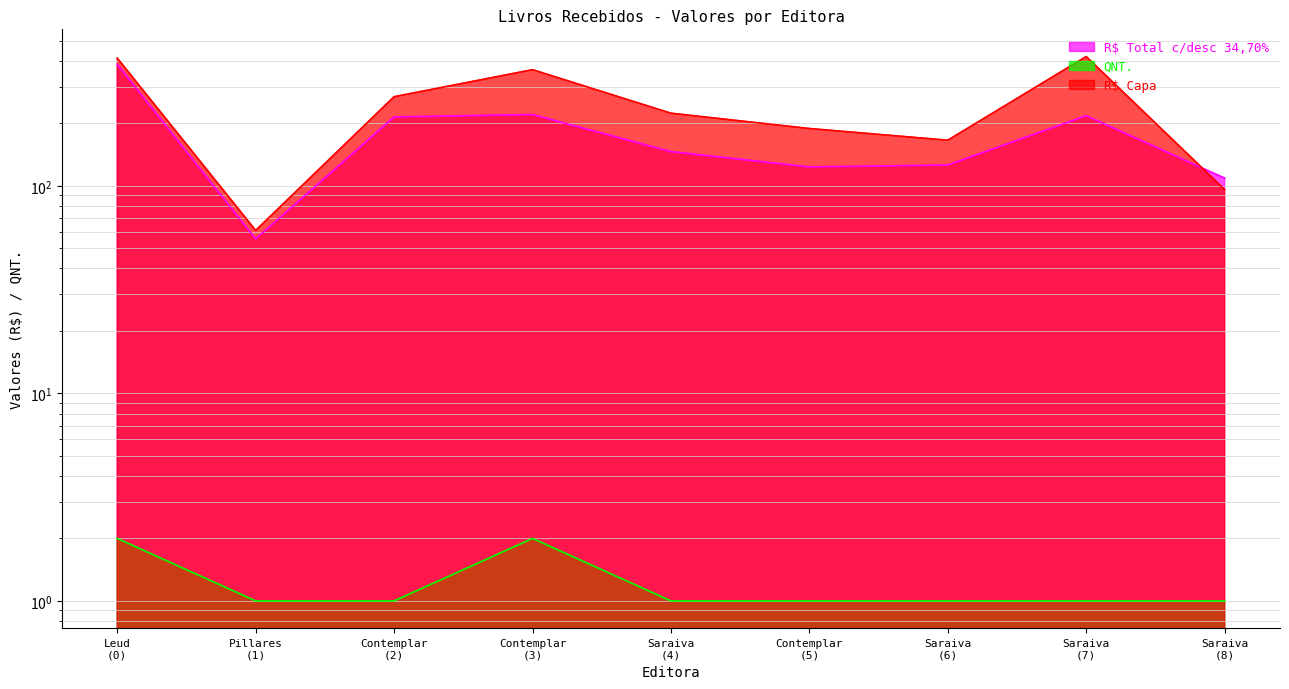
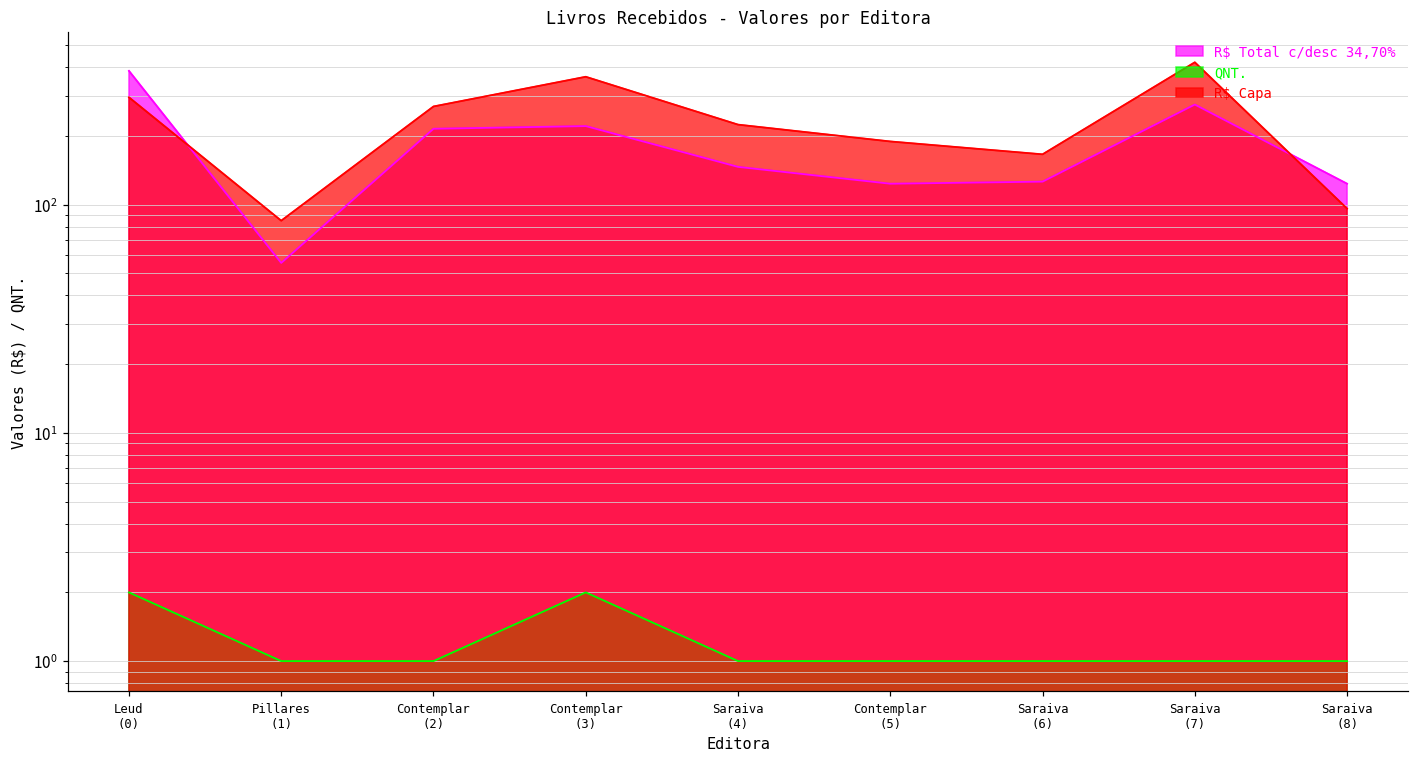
  {
    "R$ Total c/desc 34,70%": {
      "Leud (0)": 390,
      "Pillares (1)": 56,
      "Contemplar (2)": 210,
      "Contemplar (3)": 220,
      "Saraiva (4)": 150,
      "Contemplar (5)": 120,
      "Saraiva (6)": 130,
-     "Saraiva (7)": 220,
-     "Saraiva (8)": 110
+     "Saraiva (7)": 270,
+     "Saraiva (8)": 120
    },
    "QNT.": {
      "Leud (0)": 2,
      "Pillares (1)": 1,
      "Contemplar (2)": 1,
      "Contemplar (3)": 2,
      "Saraiva (4)": 1,
      "Contemplar (5)": 1,
      "Saraiva (6)": 1,
      "Saraiva (7)": 1,
      "Saraiva (8)": 1
    },
    "R$ Capa": {
-     "Leud (0)": 410,
-     "Pillares (1)": 61,
+     "Leud (0)": 300,
+     "Pillares (1)": 85,
      "Contemplar (2)": 270,
      "Contemplar (3)": 360,
      "Saraiva (4)": 220,
      "Contemplar (5)": 190,
      "Saraiva (6)": 170,
      "Saraiva (7)": 420,
      "Saraiva (8)": 100
    }
  }
